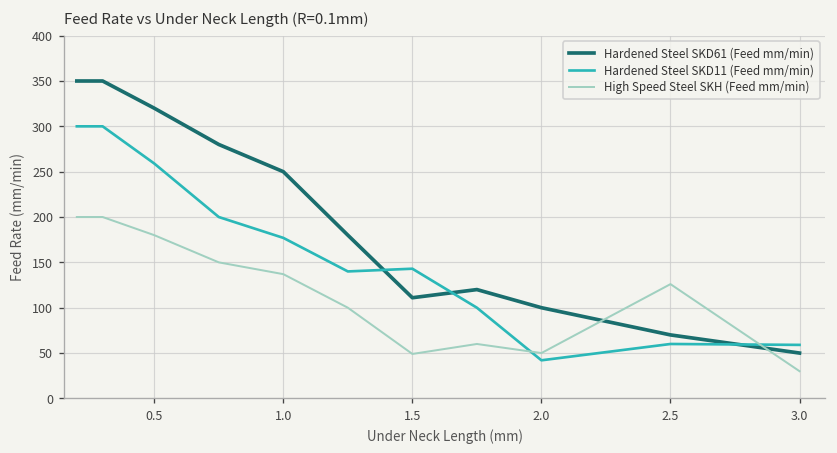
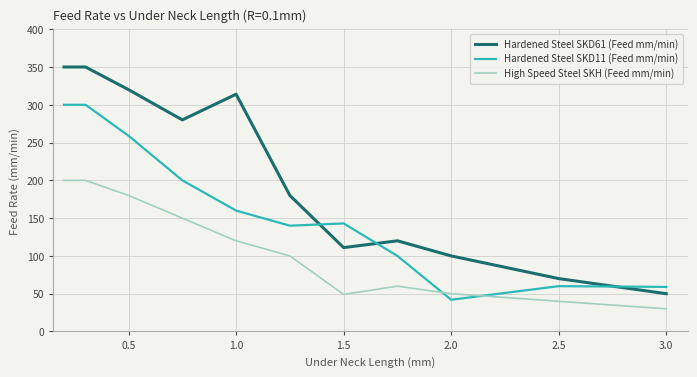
  {
    "Hardened Steel SKD61 (Feed mm/min)": {
      "0.5": 320,
-     "1.0": 250,
+     "1.0": 310,
      "1.5": 110,
      "2.0": 100,
      "2.5": 70,
      "3.0": 50
    },
    "Hardened Steel SKD11 (Feed mm/min)": {
      "0.5": 260,
-     "1.0": 180,
+     "1.0": 160,
      "1.5": 140,
      "2.0": 40,
      "2.5": 60,
      "3.0": 60
    },
    "High Speed Steel SKH (Feed mm/min)": {
      "0.5": 180,
-     "1.0": 140,
+     "1.0": 120,
      "1.5": 50,
      "2.0": 50,
-     "2.5": 130,
+     "2.5": 40,
      "3.0": 30
    }
  }
